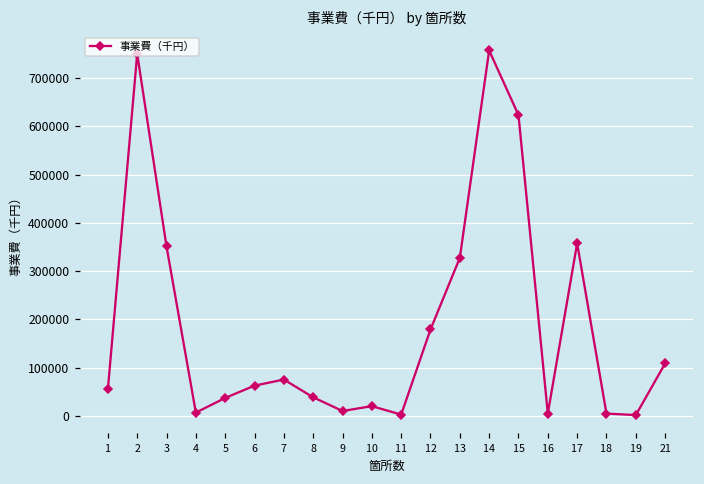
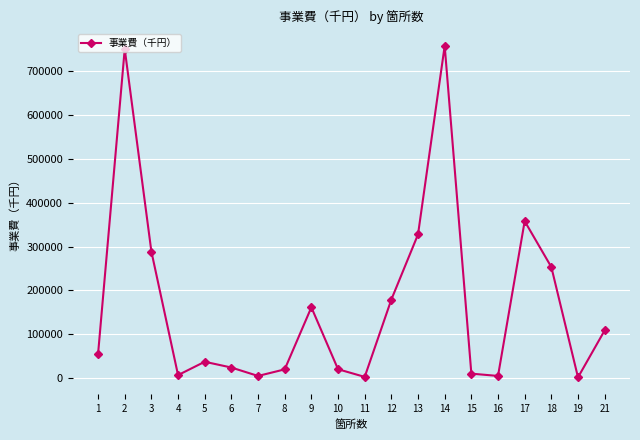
  {
    "1": 60000,
-   "3": 350000,
+   "3": 290000,
    "4": 10000,
    "5": 40000,
-   "6": 60000,
-   "7": 80000,
-   "8": 40000,
-   "9": 10000,
+   "6": 20000,
+   "7": 10000,
+   "8": 20000,
+   "9": 160000,
    "10": 20000,
    "11": 0,
    "12": 180000,
    "13": 330000,
    "14": 760000,
-   "15": 620000,
+   "15": 10000,
    "16": 10000,
    "17": 360000,
-   "18": 10000,
+   "18": 250000,
    "19": 0,
    "21": 110000
  }
